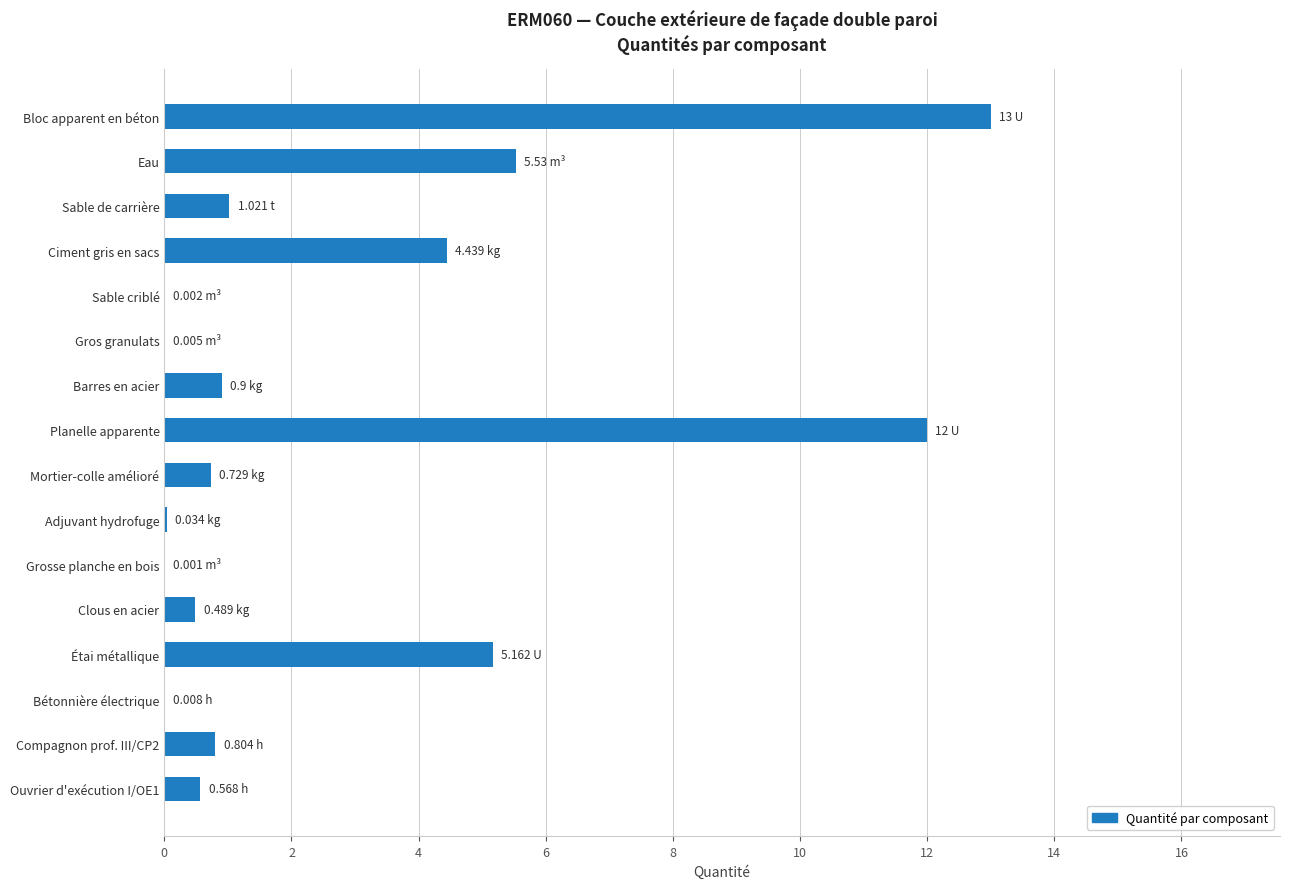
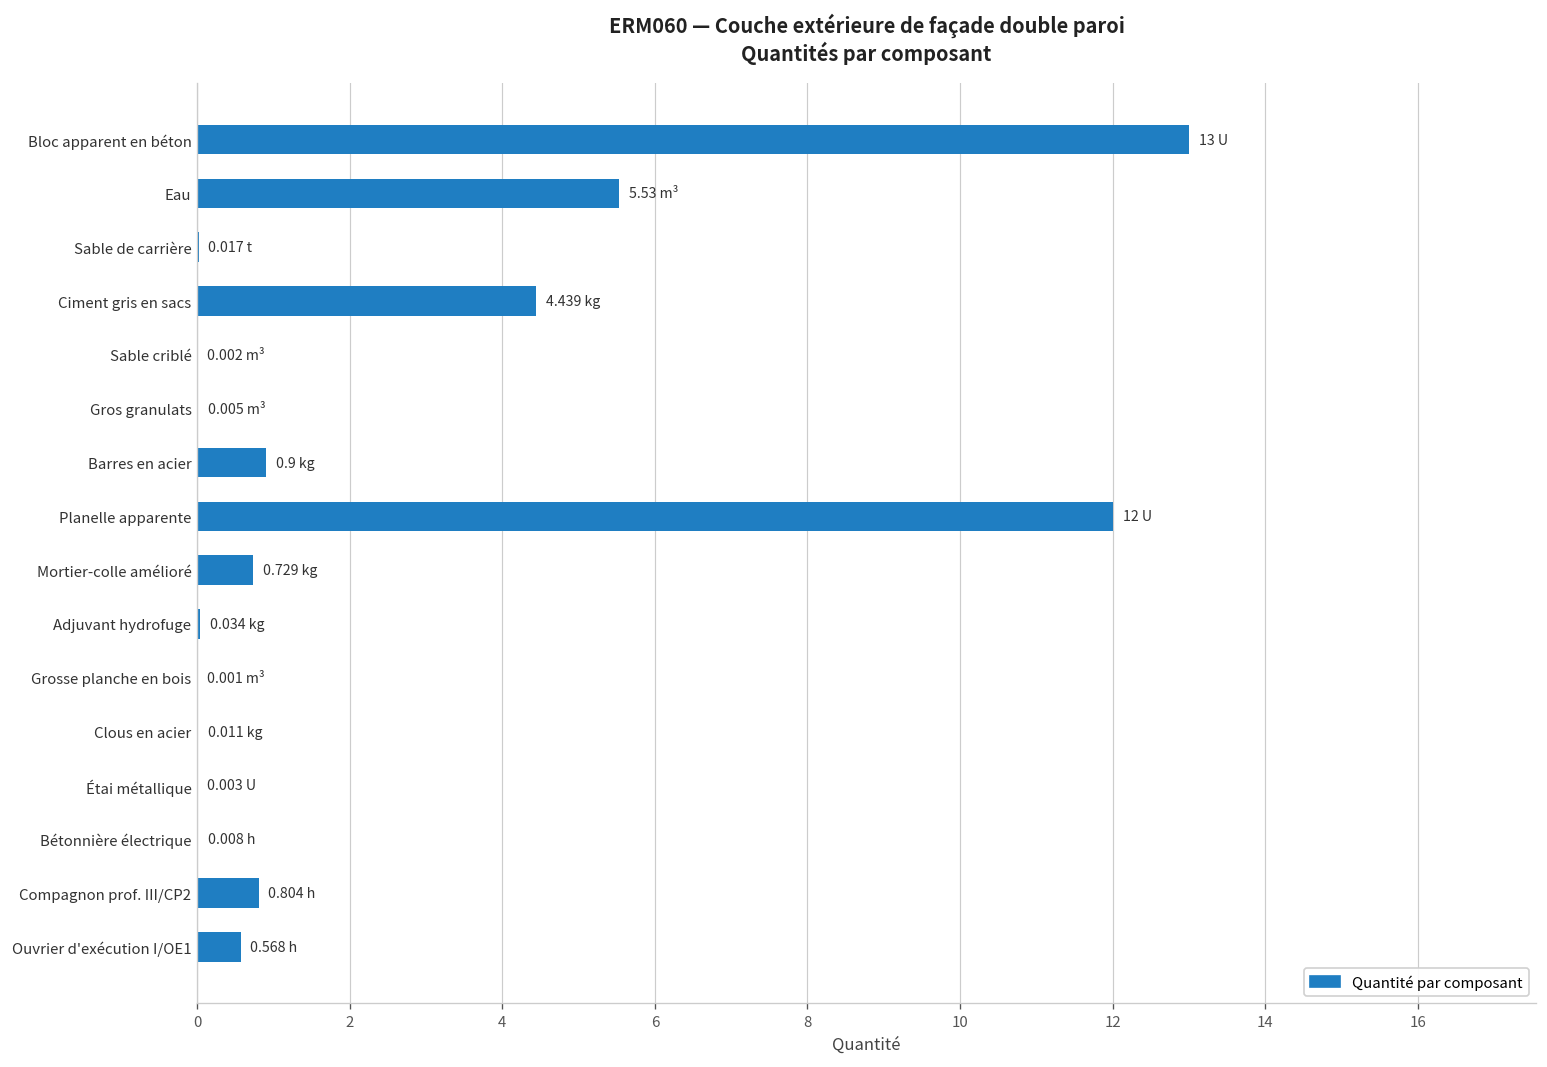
  {
    "Bloc apparent en béton": 13,
    "Eau": 5.53,
-   "Sable de carrière": 1.021,
+   "Sable de carrière": 0.017,
    "Ciment gris en sacs": 4.439,
    "Sable criblé": 0.002,
    "Gros granulats": 0.005,
    "Barres en acier": 0.9,
    "Planelle apparente": 12,
    "Mortier-colle amélioré": 0.729,
    "Adjuvant hydrofuge": 0.034,
    "Grosse planche en bois": 0.001,
-   "Clous en acier": 0.489,
-   "Étai métallique": 5.162,
+   "Clous en acier": 0.011,
+   "Étai métallique": 0.003,
    "Bétonnière électrique": 0.008,
    "Compagnon prof. III/CP2": 0.804,
    "Ouvrier d'exécution I/OE1": 0.568
  }
